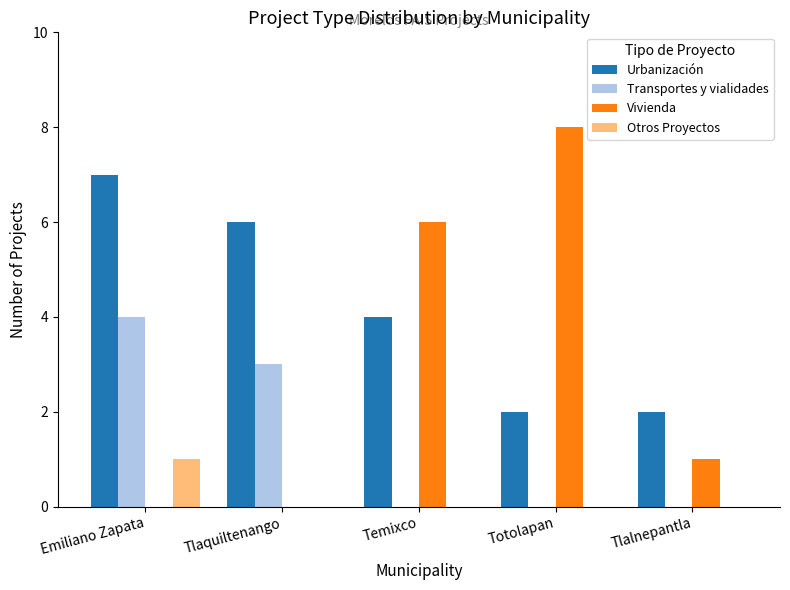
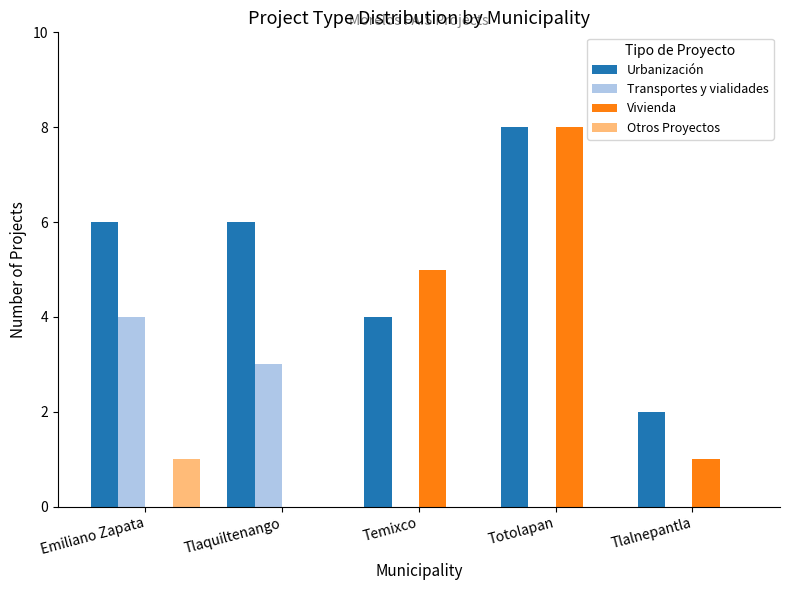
  {
    "Urbanización": {
-     "Emiliano Zapata": 7,
+     "Emiliano Zapata": 6,
      "Tlaquiltenango": 6,
      "Temixco": 4,
-     "Totolapan": 2,
+     "Totolapan": 8,
      "Tlalnepantla": 2
    },
    "Transportes y vialidades": {
      "Emiliano Zapata": 4,
      "Tlaquiltenango": 3,
      "Temixco": 0,
      "Totolapan": 0,
      "Tlalnepantla": 0
    },
    "Vivienda": {
      "Emiliano Zapata": 0,
      "Tlaquiltenango": 0,
-     "Temixco": 6,
+     "Temixco": 5,
      "Totolapan": 8,
      "Tlalnepantla": 1
    },
    "Otros Proyectos": {
      "Emiliano Zapata": 1,
      "Tlaquiltenango": 0,
      "Temixco": 0,
      "Totolapan": 0,
      "Tlalnepantla": 0
    }
  }
